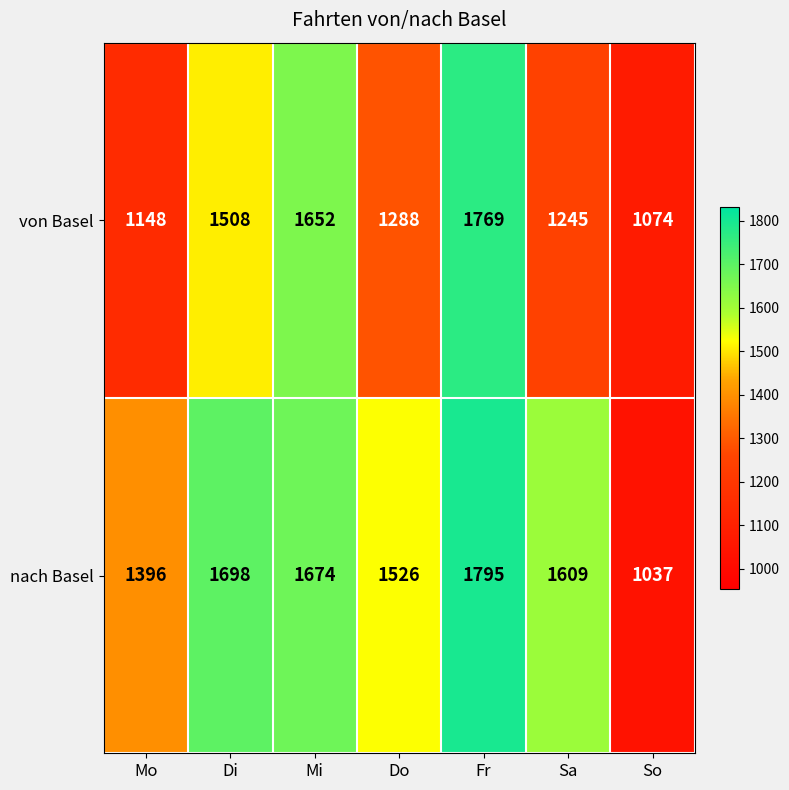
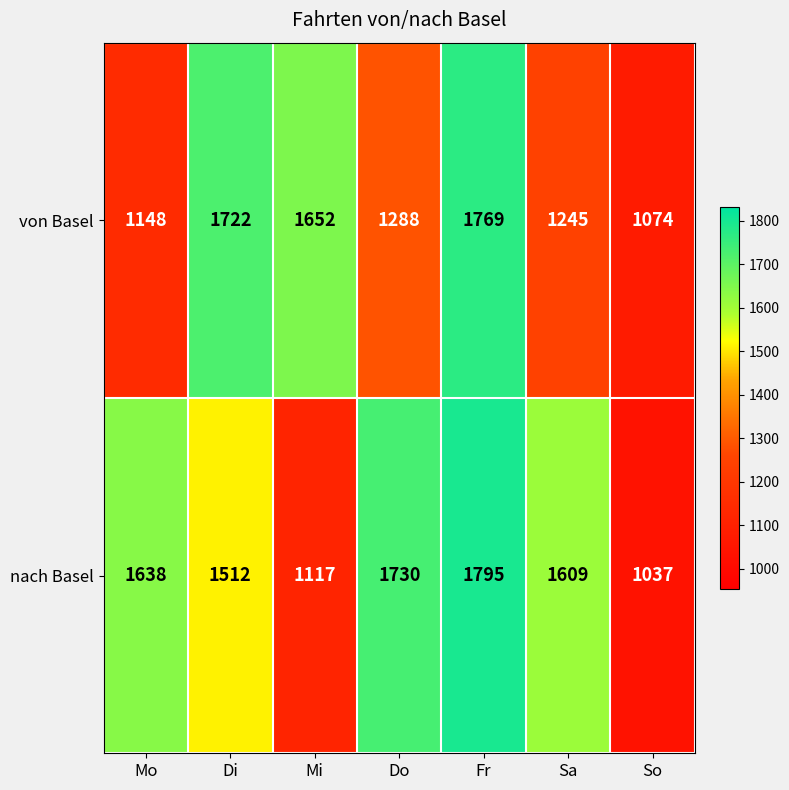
  {
    "von Basel": {
      "Mo": 1148,
-     "Di": 1508,
+     "Di": 1722,
      "Mi": 1652,
      "Do": 1288,
      "Fr": 1769,
      "Sa": 1245,
      "So": 1074
    },
    "nach Basel": {
-     "Mo": 1396,
-     "Di": 1698,
-     "Mi": 1674,
-     "Do": 1526,
+     "Mo": 1638,
+     "Di": 1512,
+     "Mi": 1117,
+     "Do": 1730,
      "Fr": 1795,
      "Sa": 1609,
      "So": 1037
    }
  }
